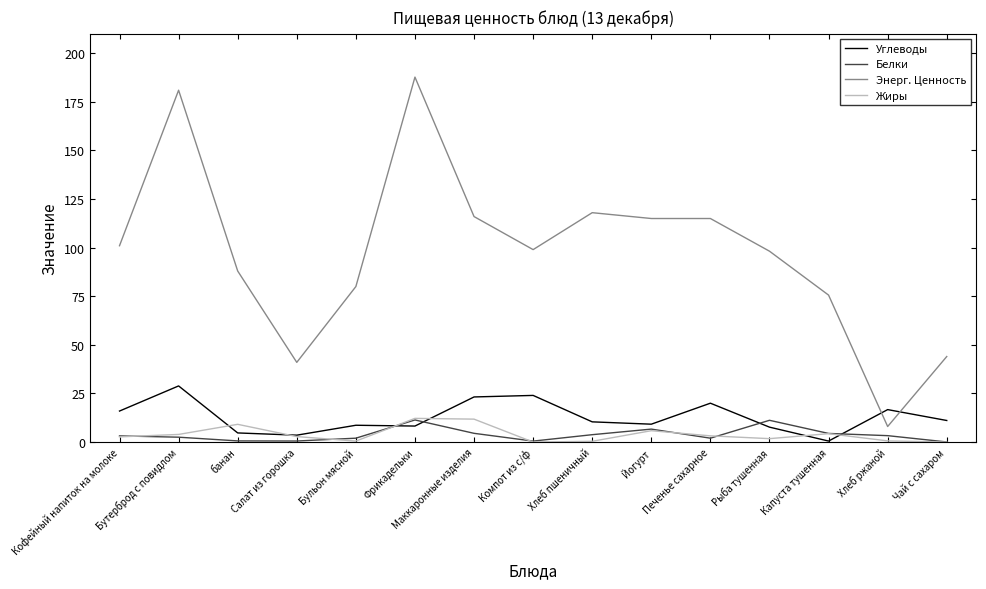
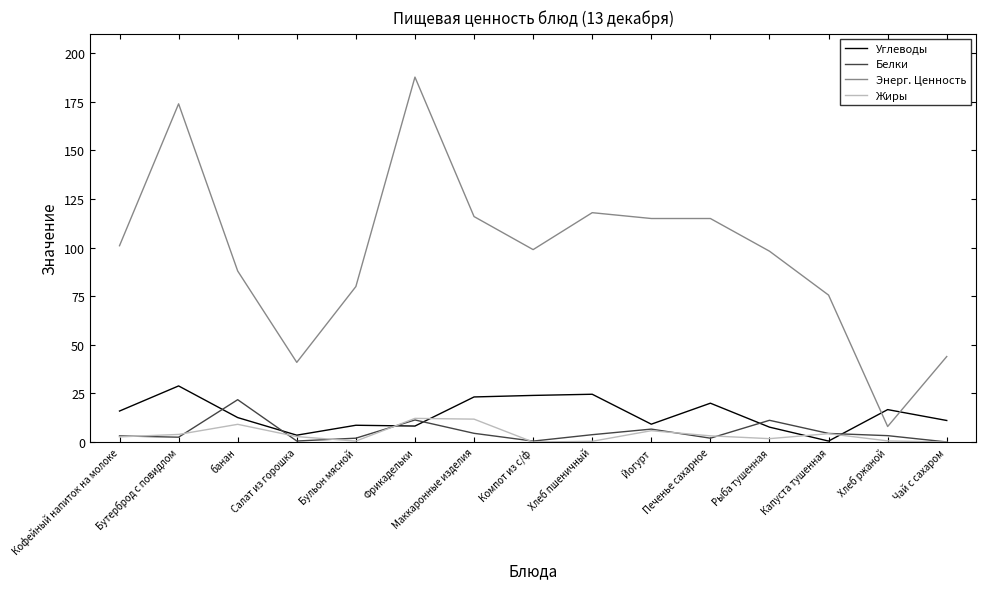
  {
    "Углеводы": {
      "Кофейный напиток на молоке": 16,
      "Бутерброд с повидлом": 29,
-     "банан": 5,
+     "банан": 13,
      "Бульон мясной": 9,
      "Фрикадельки": 8,
      "Маккаронные изделия": 23,
      "Компот из с/ф": 24,
-     "Хлеб пшеничный": 10,
+     "Хлеб пшеничный": 25,
      "Йогурт": 9,
      "Печенье сахарное": 20,
      "Рыба тушенная": 8,
      "Капуста тушенная": 1,
      "Хлеб ржаной": 17,
      "Чай с сахаром": 11
    },
    "Белки": {
      "Бутерброд с повидлом": 3,
-     "банан": 1,
+     "банан": 22,
      "Салат из горошка": 1,
      "Бульон мясной": 2,
      "Маккаронные изделия": 5,
      "Хлеб пшеничный": 4,
      "Рыба тушенная": 11,
      "Хлеб ржаной": 3
    },
    "Энерг. Ценность": {
      "Кофейный напиток на молоке": 101,
-     "Бутерброд с повидлом": 181,
+     "Бутерброд с повидлом": 174,
      "банан": 88,
      "Салат из горошка": 41,
      "Бульон мясной": 80,
      "Фрикадельки": 188,
      "Маккаронные изделия": 116,
      "Компот из с/ф": 99,
      "Хлеб пшеничный": 118,
      "Йогурт": 115,
      "Печенье сахарное": 115,
      "Рыба тушенная": 98,
      "Капуста тушенная": 76,
      "Хлеб ржаной": 8,
      "Чай с сахаром": 44
    },
    "Жиры": {
      "Бутерброд с повидлом": 4,
      "банан": 9,
      "Бульон мясной": 1,
      "Маккаронные изделия": 12,
      "Хлеб пшеничный": 0,
      "Рыба тушенная": 2,
      "Хлеб ржаной": 1
    }
  }
